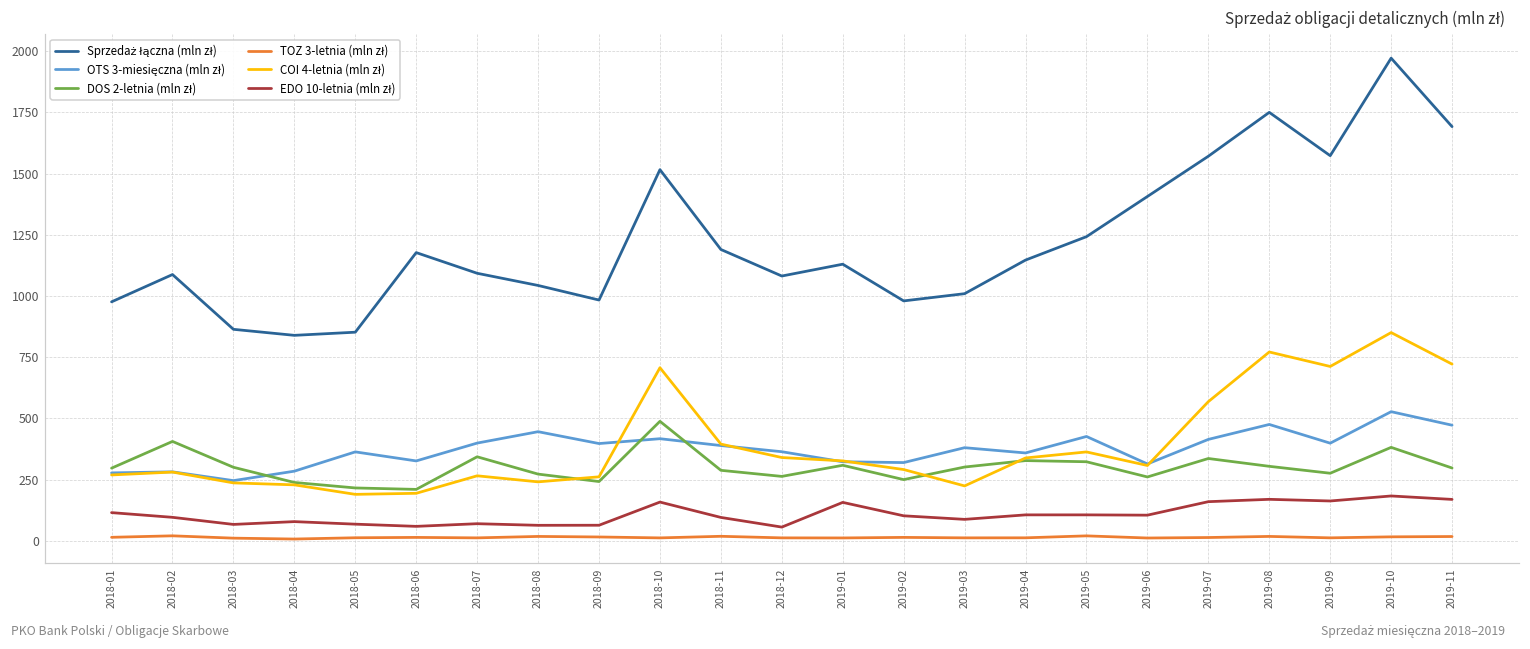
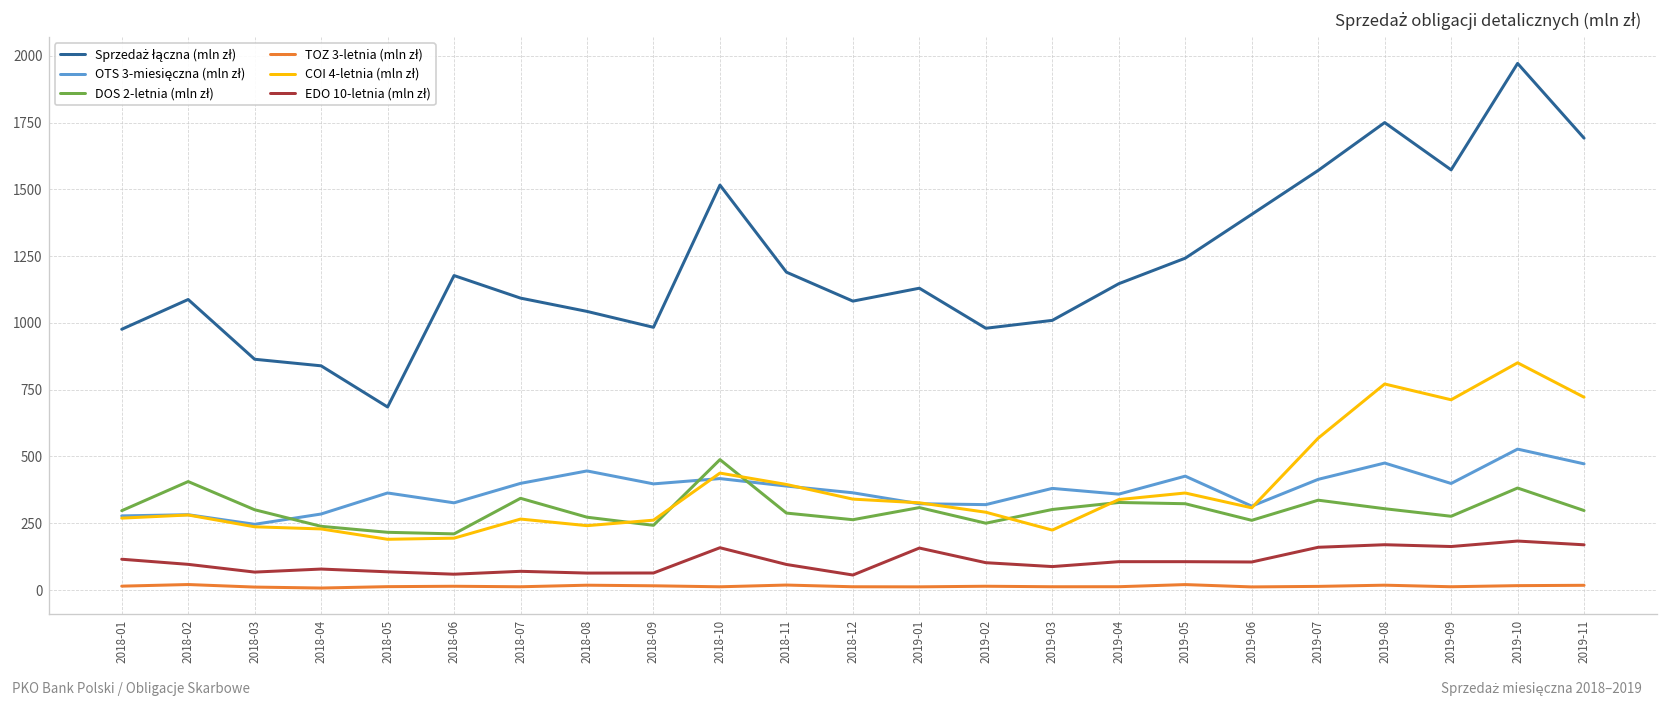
  {
    "Sprzedaż łączna (mln zł)": {
      "2018-01": 980,
      "2018-02": 1090,
      "2018-03": 860,
      "2018-04": 840,
-     "2018-05": 850,
+     "2018-05": 690,
      "2018-06": 1180,
      "2018-07": 1090,
      "2018-08": 1040,
      "2018-09": 980,
      "2018-10": 1520,
      "2018-11": 1190,
      "2018-12": 1080,
      "2019-01": 1130,
      "2019-02": 980,
      "2019-03": 1010,
      "2019-04": 1150,
      "2019-05": 1240,
      "2019-06": 1410,
      "2019-07": 1570,
      "2019-08": 1750,
      "2019-09": 1570,
      "2019-10": 1970,
      "2019-11": 1690
    },
    "OTS 3-miesięczna (mln zł)": {
      "2018-04": 280,
      "2018-05": 360,
      "2018-06": 330,
      "2018-07": 400,
      "2018-08": 450,
      "2018-09": 400,
      "2018-10": 420,
      "2018-12": 360,
      "2019-02": 320,
      "2019-03": 380,
      "2019-04": 360,
      "2019-05": 430,
      "2019-07": 410,
      "2019-08": 480,
      "2019-09": 400,
      "2019-10": 530,
      "2019-11": 470
    },
    "DOS 2-letnia (mln zł)": {
      "2018-01": 300,
      "2018-02": 410,
      "2018-03": 300,
      "2018-05": 220,
      "2018-06": 210,
      "2018-07": 340,
      "2018-08": 270,
      "2018-09": 240,
      "2018-10": 490,
      "2018-11": 290,
      "2018-12": 260,
      "2019-01": 310,
      "2019-02": 250,
      "2019-03": 300,
      "2019-05": 320,
      "2019-06": 260,
      "2019-07": 340,
      "2019-08": 300,
      "2019-09": 280,
      "2019-10": 380,
      "2019-11": 300
    },
    "TOZ 3-letnia (mln zł)": {
      "2018-01": 10,
      "2018-02": 20,
      "2018-03": 10,
      "2018-04": 10,
      "2018-05": 10,
      "2018-06": 10,
      "2018-07": 10,
      "2018-08": 20,
      "2018-09": 20,
      "2018-10": 10,
      "2018-11": 20,
      "2018-12": 10,
      "2019-01": 10,
      "2019-02": 10,
      "2019-03": 10,
      "2019-04": 10,
      "2019-05": 20,
      "2019-06": 10,
      "2019-07": 10,
      "2019-08": 20,
      "2019-09": 10,
      "2019-10": 20,
      "2019-11": 20
    },
    "COI 4-letnia (mln zł)": {
      "2018-05": 190,
      "2018-06": 190,
      "2018-07": 270,
      "2018-08": 240,
      "2018-09": 260,
-     "2018-10": 710,
+     "2018-10": 440,
      "2018-12": 340,
      "2019-02": 290,
      "2019-03": 220,
      "2019-05": 360,
      "2019-07": 570,
      "2019-08": 770,
      "2019-09": 710,
      "2019-10": 850,
      "2019-11": 720
    },
    "EDO 10-letnia (mln zł)": {
      "2018-01": 120,
      "2018-02": 100,
      "2018-03": 70,
      "2018-04": 80,
      "2018-05": 70,
      "2018-06": 60,
      "2018-07": 70,
      "2018-08": 60,
      "2018-09": 60,
      "2018-10": 160,
      "2018-11": 100,
      "2018-12": 60,
      "2019-01": 160,
      "2019-02": 100,
      "2019-03": 90,
      "2019-04": 110,
      "2019-05": 110,
      "2019-06": 100,
      "2019-07": 160,
      "2019-08": 170,
      "2019-09": 160,
      "2019-10": 180,
      "2019-11": 170
    }
  }
